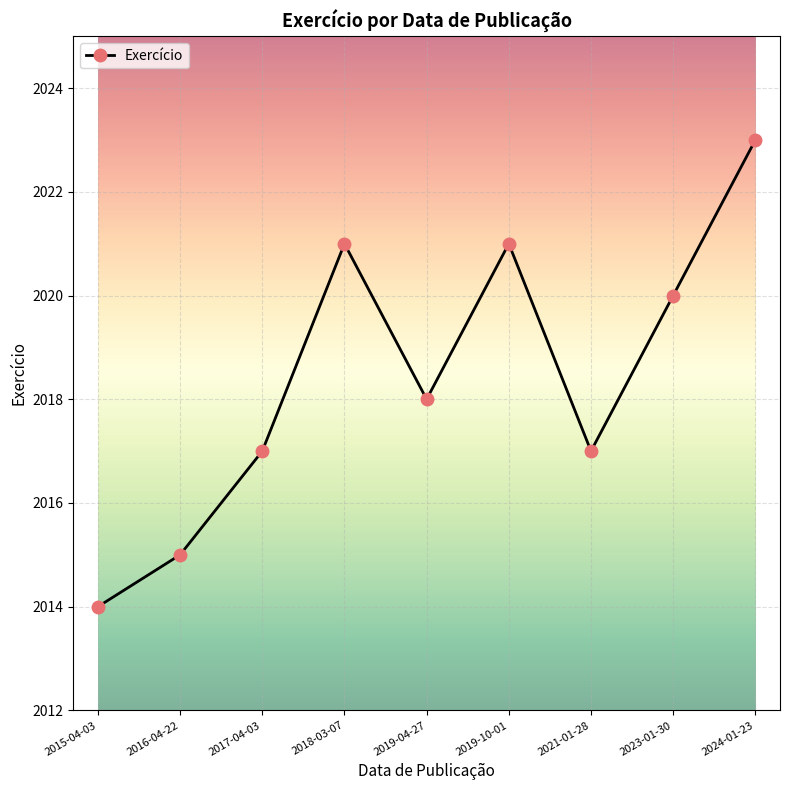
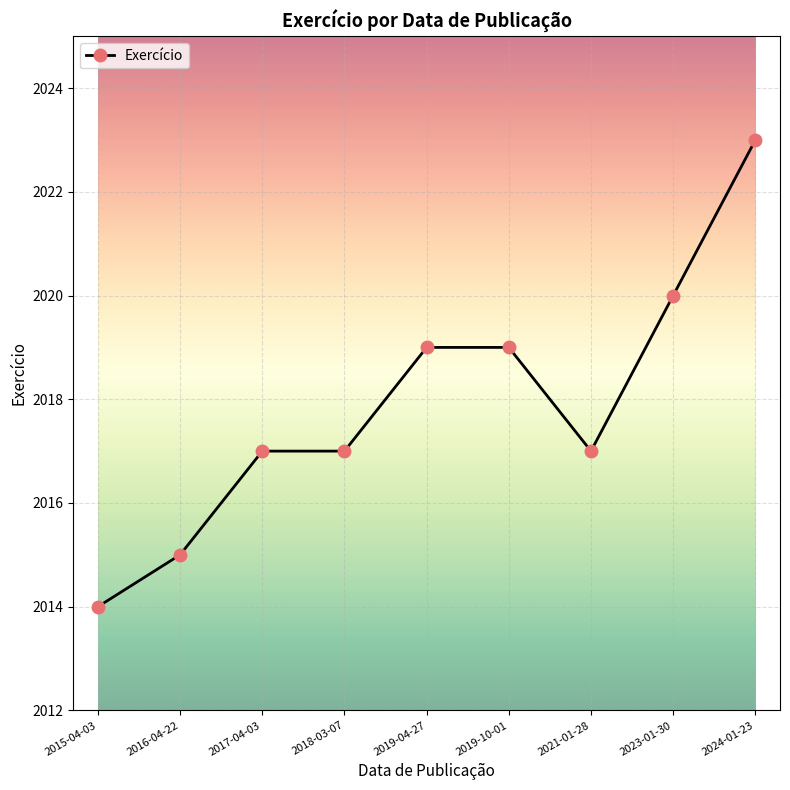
  {
    "2015-04-03": 2014,
    "2016-04-22": 2015,
    "2017-04-03": 2017,
-   "2018-03-07": 2021,
-   "2019-04-27": 2018,
-   "2019-10-01": 2021,
+   "2018-03-07": 2017,
+   "2019-04-27": 2019,
+   "2019-10-01": 2019,
    "2021-01-28": 2017,
    "2023-01-30": 2020,
    "2024-01-23": 2023
  }
